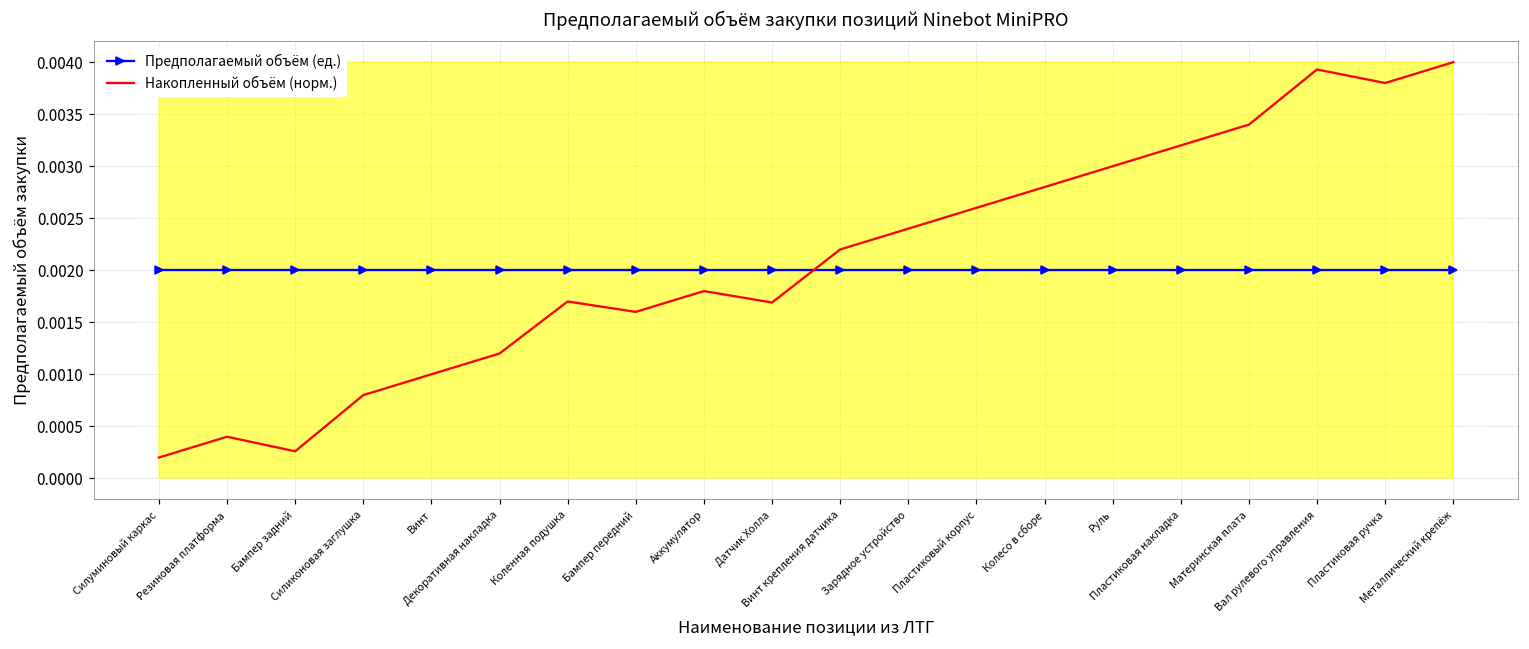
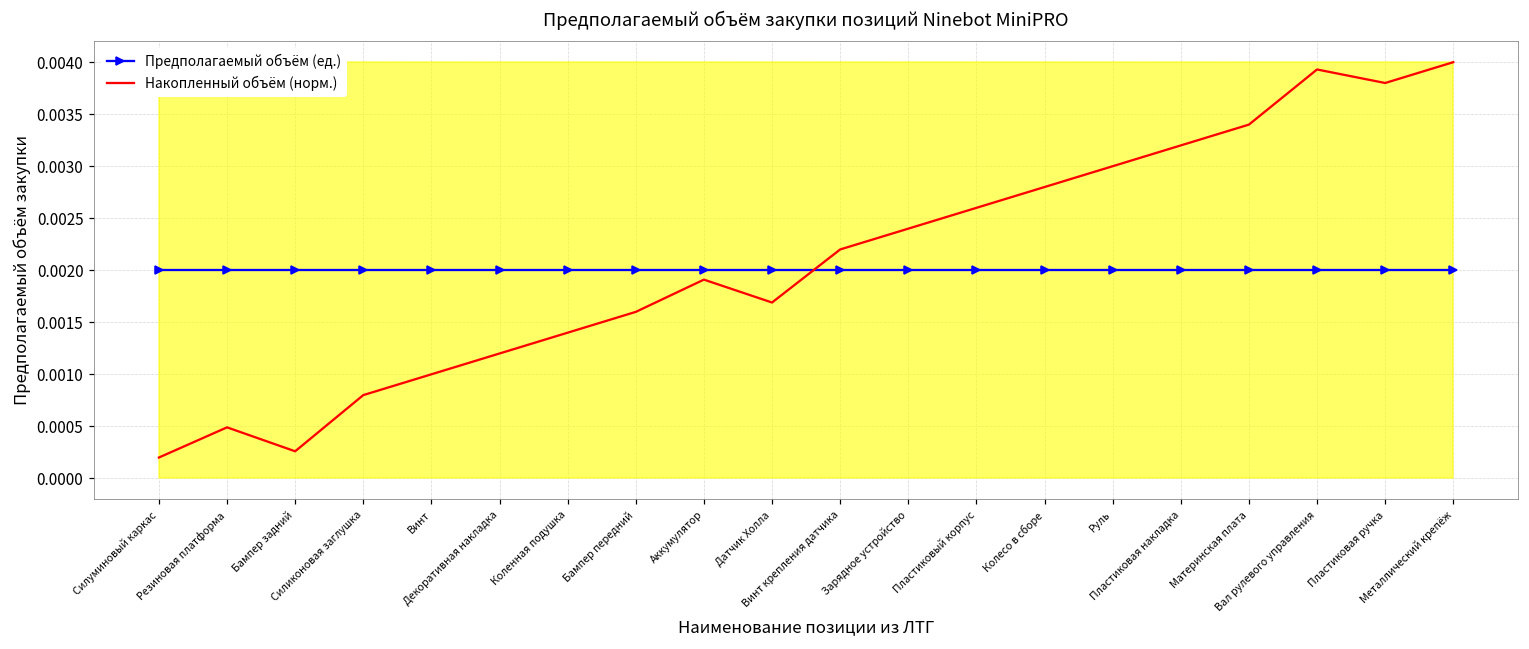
  {
    "Предполагаемый объём (ед.)": {
      "Силуминовый каркас": 0.0020,
      "Резиновая платформа": 0.0020,
      "Бампер задний": 0.0020,
      "Силиконовая заглушка": 0.0020,
      "Винт": 0.0020,
      "Декоративная накладка": 0.0020,
      "Коленная подушка": 0.0020,
      "Бампер передний": 0.0020,
      "Аккумулятор": 0.0020,
      "Датчик Холла": 0.0020,
      "Винт крепления датчика": 0.0020,
      "Зарядное устройство": 0.0020,
      "Пластиковый корпус": 0.0020,
      "Колесо в сборе": 0.0020,
      "Руль": 0.0020,
      "Пластиковая накладка": 0.0020,
      "Материнская плата": 0.0020,
      "Вал рулевого управления": 0.0020,
      "Пластиковая ручка": 0.0020,
      "Металлический крепёж": 0.0020
    },
    "Накопленный объём (норм.)": {
      "Силуминовый каркас": 0.0002,
-     "Резиновая платформа": 0.0004,
+     "Резиновая платформа": 0.0005,
      "Бампер задний": 0.0003,
      "Силиконовая заглушка": 0.0008,
      "Винт": 0.0010,
      "Декоративная накладка": 0.0012,
-     "Коленная подушка": 0.0017,
+     "Коленная подушка": 0.0014,
      "Бампер передний": 0.0016,
-     "Аккумулятор": 0.0018,
+     "Аккумулятор": 0.0019,
      "Датчик Холла": 0.0017,
      "Винт крепления датчика": 0.0022,
      "Зарядное устройство": 0.0024,
      "Пластиковый корпус": 0.0026,
      "Колесо в сборе": 0.0028,
      "Руль": 0.0030,
      "Пластиковая накладка": 0.0032,
      "Материнская плата": 0.0034,
      "Вал рулевого управления": 0.0039,
      "Пластиковая ручка": 0.0038
    }
  }
